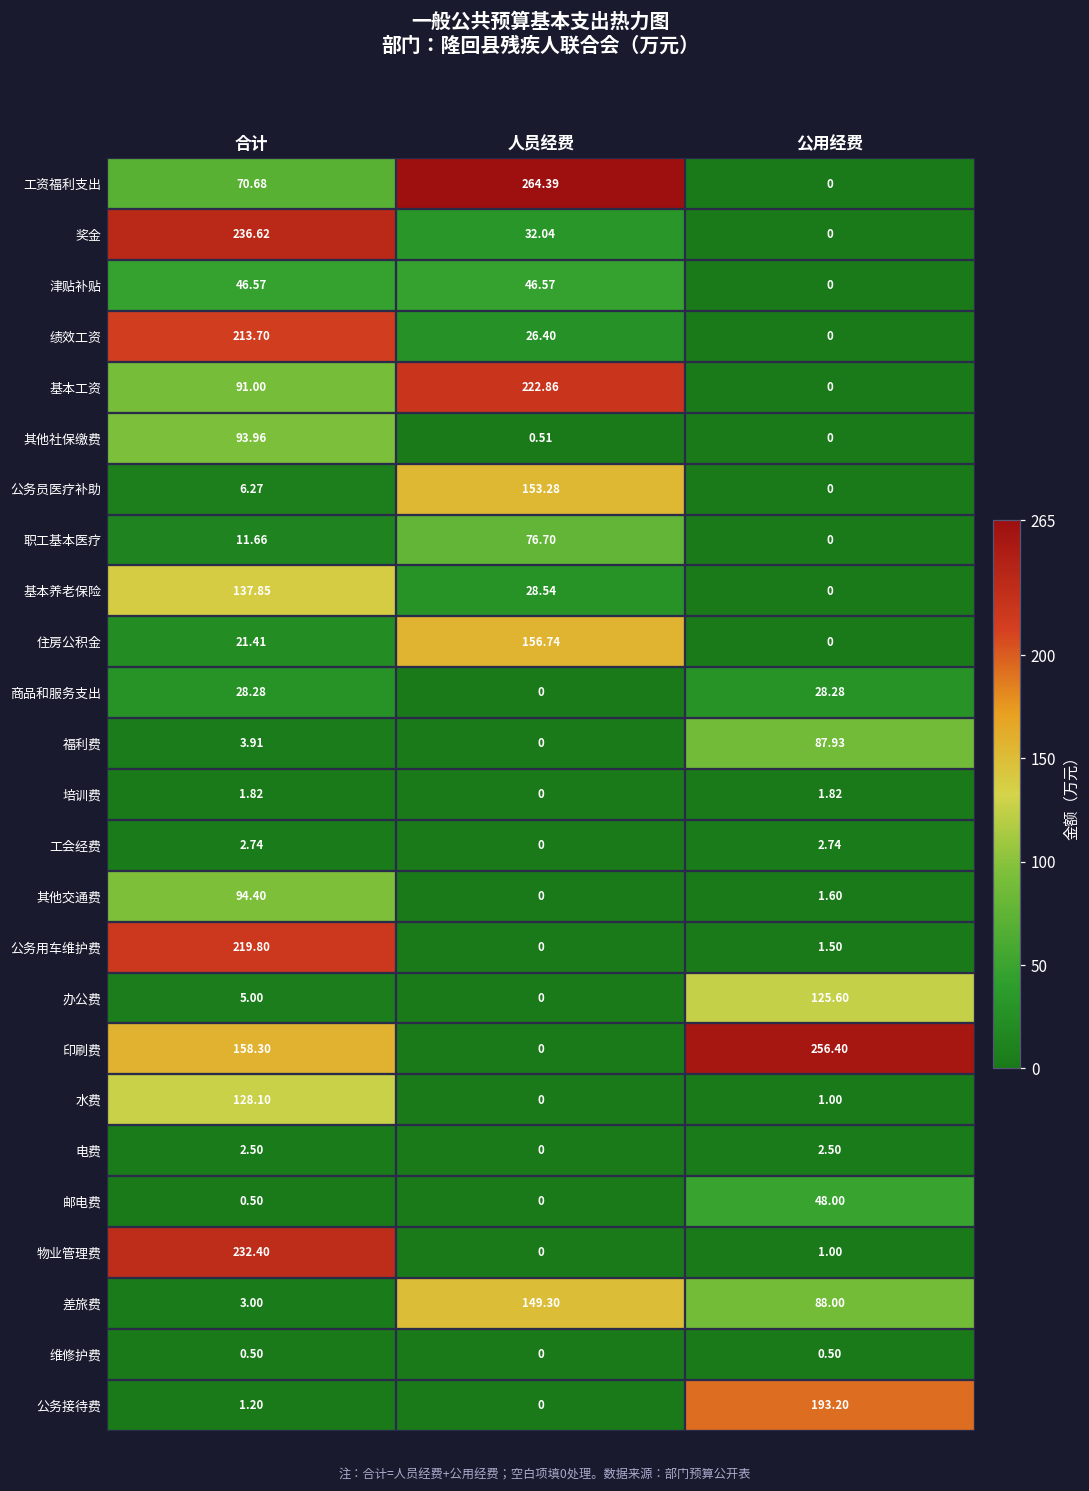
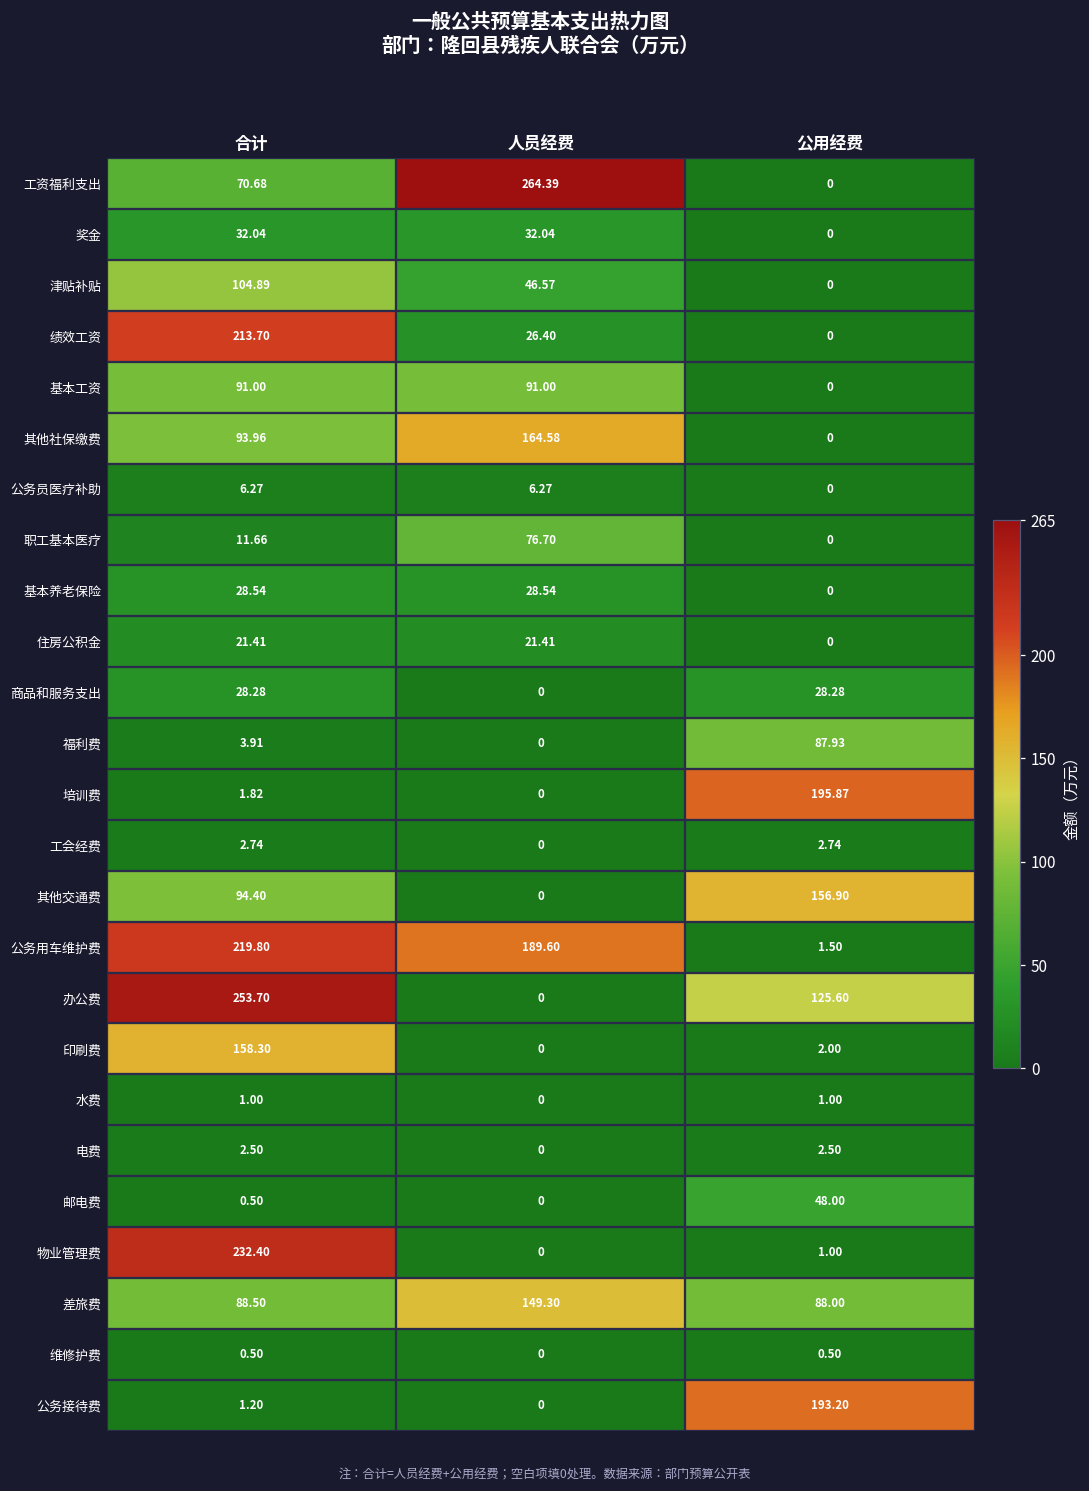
  {
    "工资福利支出": {
      "合计": 70.68,
      "人员经费": 264.39,
      "公用经费": 0
    },
    "奖金": {
-     "合计": 236.62,
+     "合计": 32.04,
      "人员经费": 32.04,
      "公用经费": 0
    },
    "津贴补贴": {
-     "合计": 46.57,
+     "合计": 104.89,
      "人员经费": 46.57,
      "公用经费": 0
    },
    "绩效工资": {
      "合计": 213.70,
      "人员经费": 26.40,
      "公用经费": 0
    },
    "基本工资": {
      "合计": 91.00,
-     "人员经费": 222.86,
+     "人员经费": 91.00,
      "公用经费": 0
    },
    "其他社保缴费": {
      "合计": 93.96,
-     "人员经费": 0.51,
+     "人员经费": 164.58,
      "公用经费": 0
    },
    "公务员医疗补助": {
      "合计": 6.27,
-     "人员经费": 153.28,
+     "人员经费": 6.27,
      "公用经费": 0
    },
    "职工基本医疗": {
      "合计": 11.66,
      "人员经费": 76.70,
      "公用经费": 0
    },
    "基本养老保险": {
-     "合计": 137.85,
+     "合计": 28.54,
      "人员经费": 28.54,
      "公用经费": 0
    },
    "住房公积金": {
      "合计": 21.41,
-     "人员经费": 156.74,
+     "人员经费": 21.41,
      "公用经费": 0
    },
    "商品和服务支出": {
      "合计": 28.28,
      "人员经费": 0,
      "公用经费": 28.28
    },
    "福利费": {
      "合计": 3.91,
      "人员经费": 0,
      "公用经费": 87.93
    },
    "培训费": {
      "合计": 1.82,
      "人员经费": 0,
-     "公用经费": 1.82
+     "公用经费": 195.87
    },
    "工会经费": {
      "合计": 2.74,
      "人员经费": 0,
      "公用经费": 2.74
    },
    "其他交通费": {
      "合计": 94.40,
      "人员经费": 0,
-     "公用经费": 1.60
+     "公用经费": 156.90
    },
    "公务用车维护费": {
      "合计": 219.80,
-     "人员经费": 0,
+     "人员经费": 189.60,
      "公用经费": 1.50
    },
    "办公费": {
-     "合计": 5.00,
+     "合计": 253.70,
      "人员经费": 0,
      "公用经费": 125.60
    },
    "印刷费": {
      "合计": 158.30,
      "人员经费": 0,
-     "公用经费": 256.40
+     "公用经费": 2.00
    },
    "水费": {
-     "合计": 128.10,
+     "合计": 1.00,
      "人员经费": 0,
      "公用经费": 1.00
    },
    "电费": {
      "合计": 2.50,
      "人员经费": 0,
      "公用经费": 2.50
    },
    "邮电费": {
      "合计": 0.50,
      "人员经费": 0,
      "公用经费": 48.00
    },
    "物业管理费": {
      "合计": 232.40,
      "人员经费": 0,
      "公用经费": 1.00
    },
    "差旅费": {
-     "合计": 3.00,
+     "合计": 88.50,
      "人员经费": 149.30,
      "公用经费": 88.00
    },
    "维修护费": {
      "合计": 0.50,
      "人员经费": 0,
      "公用经费": 0.50
    },
    "公务接待费": {
      "合计": 1.20,
      "人员经费": 0,
      "公用经费": 193.20
    }
  }
